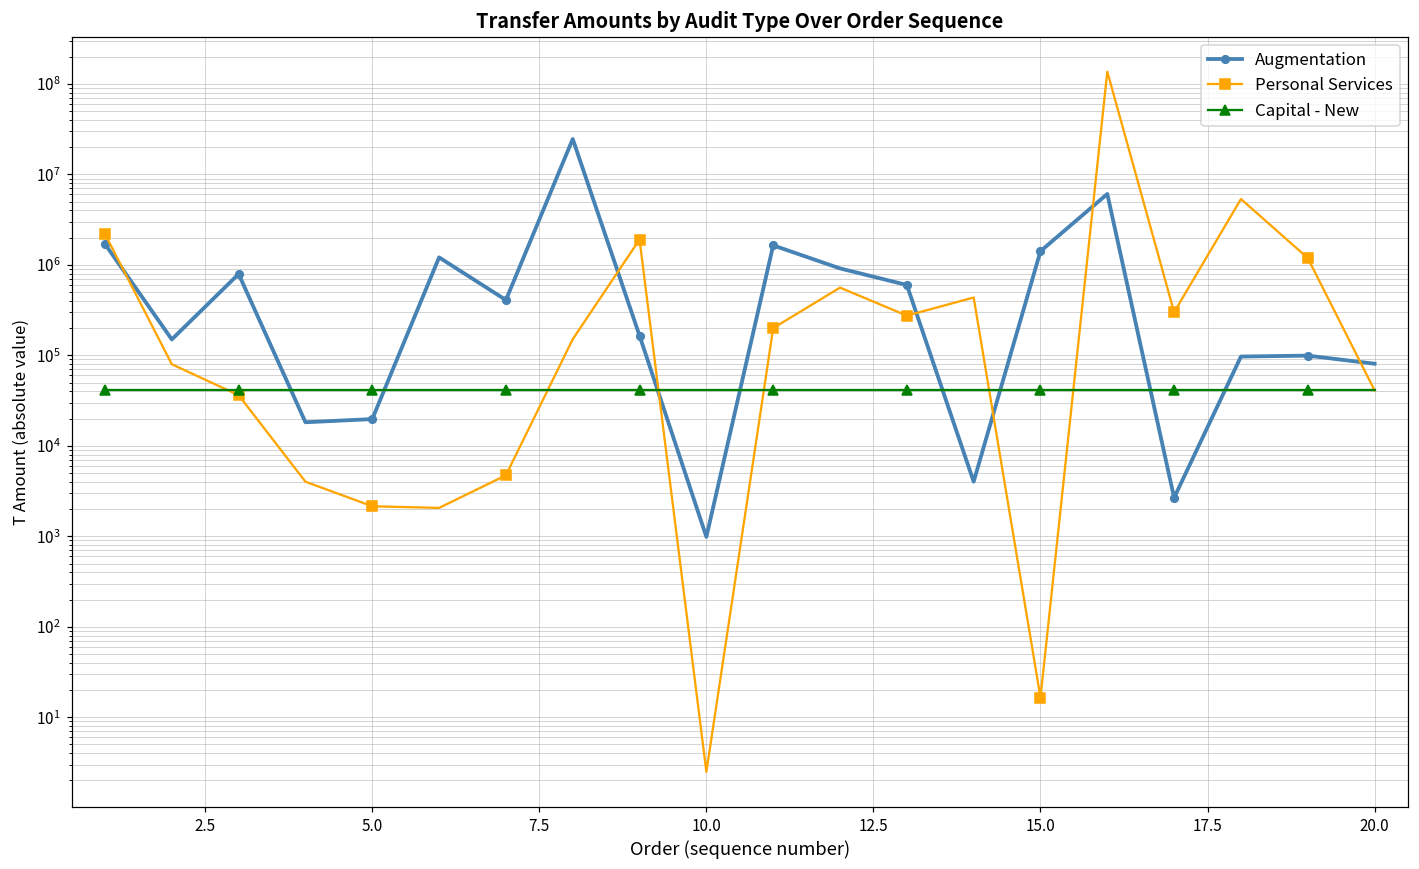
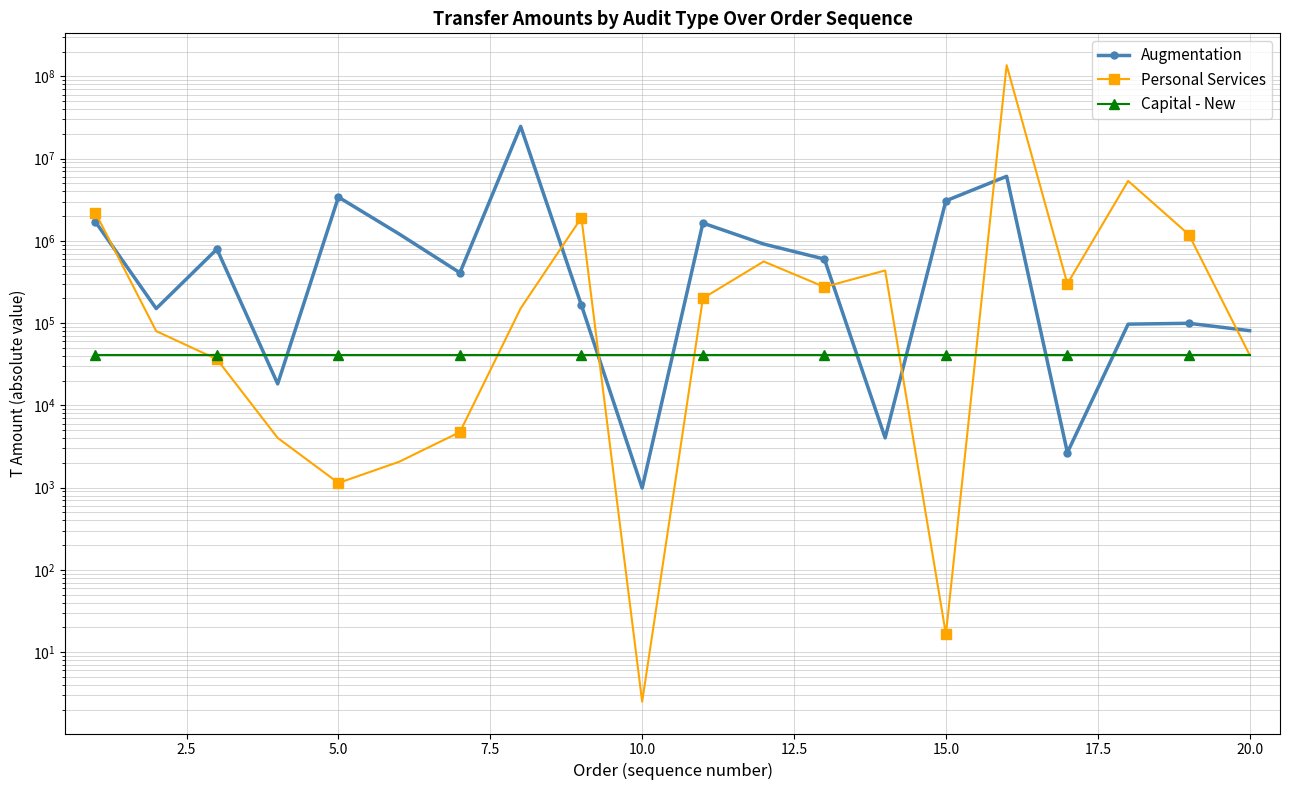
  {
    "Augmentation": {
-     "5.0": 20000,
+     "5.0": 3400000,
      "10.0": 1000,
-     "15.0": 1400000,
+     "15.0": 3100000,
      "20.0": 80000
    },
    "Personal Services": {
-     "5.0": 2100,
+     "5.0": 1100,
      "10.0": 2.5,
      "15.0": 16
    },
    "Capital - New": {
      "5.0": 40000,
      "10.0": 40000,
      "15.0": 40000
    }
  }
